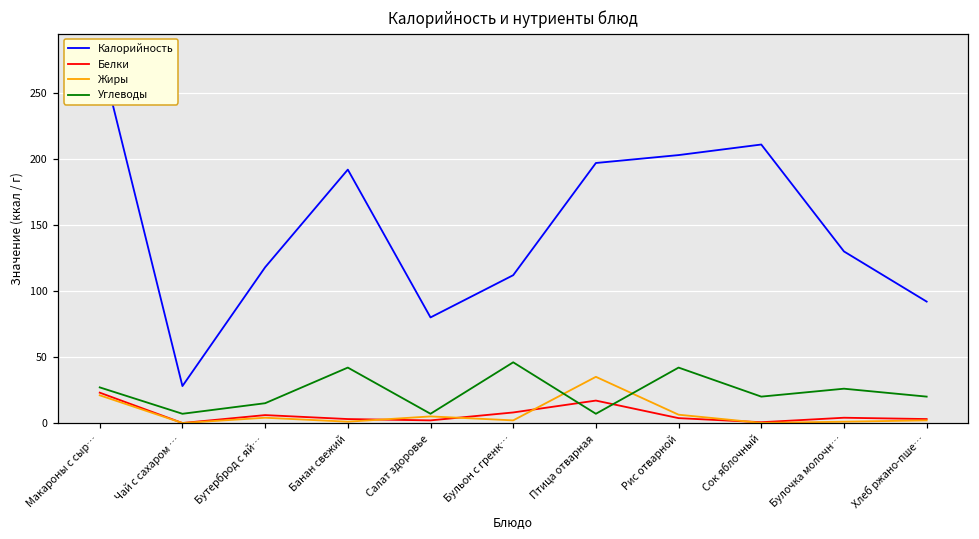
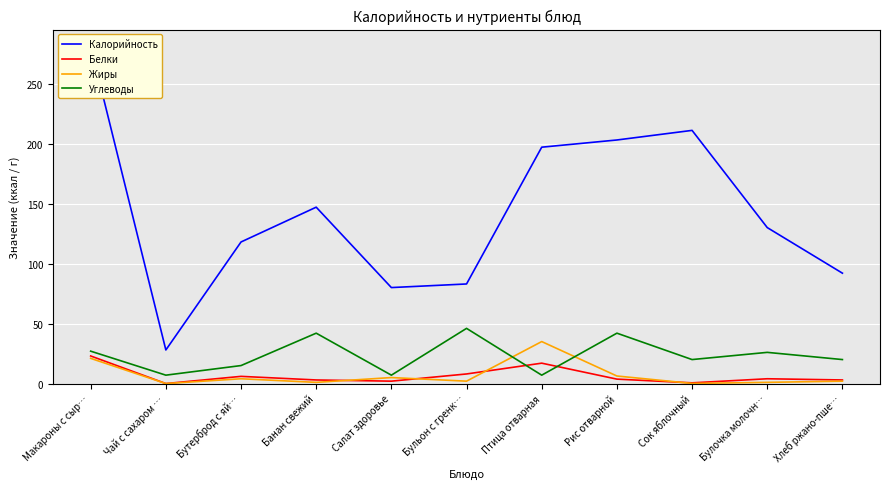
  {
    "Калорийность": {
      "Чай с сахаром …": 28,
      "Бутерброд с яй…": 118,
-     "Банан свежий": 192,
+     "Банан свежий": 147,
      "Салат здоровье": 80,
-     "Бульон с гренк…": 112,
+     "Бульон с гренк…": 83,
      "Птица отварная": 197,
      "Рис отварной": 203,
      "Сок яблочный": 211,
      "Булочка молочн…": 130,
      "Хлеб ржано-пше…": 92
    },
    "Белки": {
      "Салат здоровье": 2,
      "Бульон с гренк…": 8,
      "Птица отварная": 17,
      "Рис отварной": 4,
      "Булочка молочн…": 4
    },
    "Жиры": {
      "Бульон с гренк…": 2,
      "Птица отварная": 35,
      "Рис отварной": 6,
      "Булочка молочн…": 1
    },
    "Углеводы": {
      "Макароны с сыр…": 27,
      "Чай с сахаром …": 7,
      "Бутерброд с яй…": 15,
      "Банан свежий": 42,
      "Бульон с гренк…": 46,
      "Птица отварная": 7,
      "Рис отварной": 42,
      "Сок яблочный": 20,
      "Булочка молочн…": 26,
      "Хлеб ржано-пше…": 20
    }
  }
